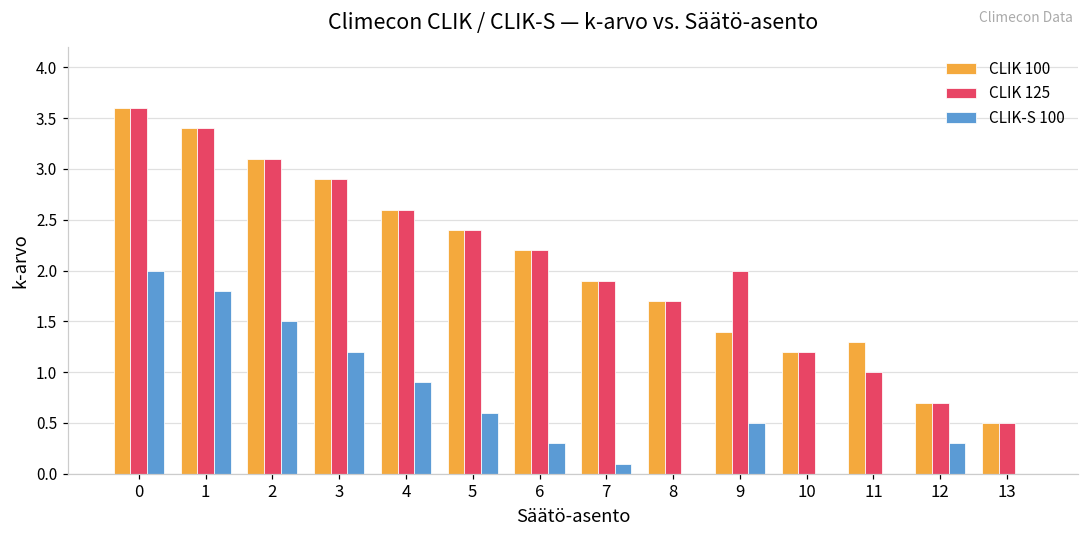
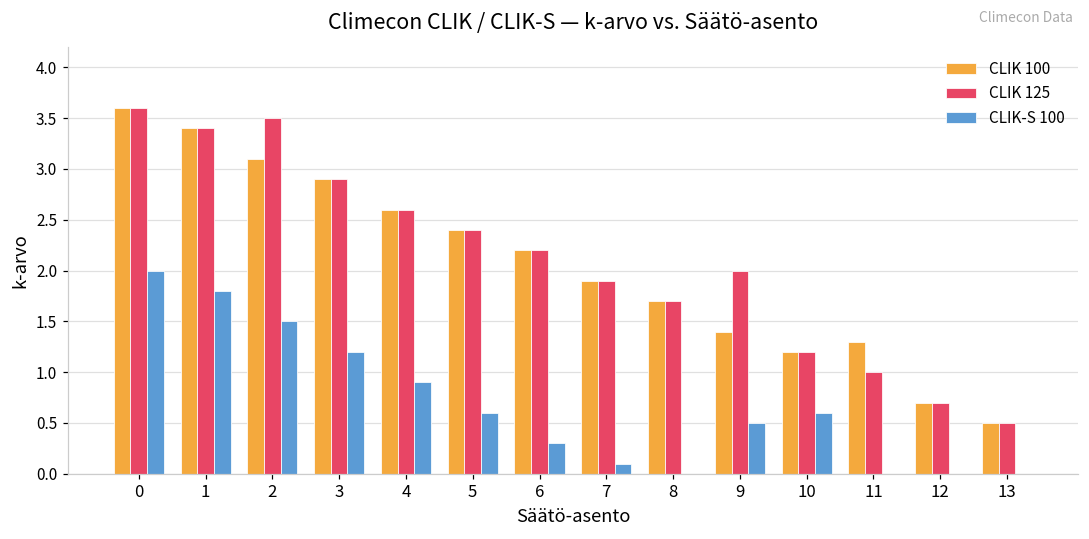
  {
    "CLIK 100": {
      "0": 3.6,
      "1": 3.4,
      "2": 3.1,
      "3": 2.9,
      "4": 2.6,
      "5": 2.4,
      "6": 2.2,
      "7": 1.9,
      "8": 1.7,
      "9": 1.4,
      "10": 1.2,
      "11": 1.3,
      "12": 0.7,
      "13": 0.5
    },
    "CLIK 125": {
      "0": 3.6,
      "1": 3.4,
-     "2": 3.1,
+     "2": 3.5,
      "3": 2.9,
      "4": 2.6,
      "5": 2.4,
      "6": 2.2,
      "7": 1.9,
      "8": 1.7,
      "9": 2.0,
      "10": 1.2,
      "11": 1.0,
      "12": 0.7,
      "13": 0.5
    },
    "CLIK-S 100": {
      "0": 2.0,
      "1": 1.8,
      "2": 1.5,
      "3": 1.2,
      "4": 0.9,
      "5": 0.6,
      "6": 0.3,
      "7": 0.1,
      "8": 0.0,
      "9": 0.5,
-     "10": 0.0,
+     "10": 0.6,
      "11": 0.0,
-     "12": 0.3,
+     "12": 0.0,
      "13": 0.0
    }
  }
